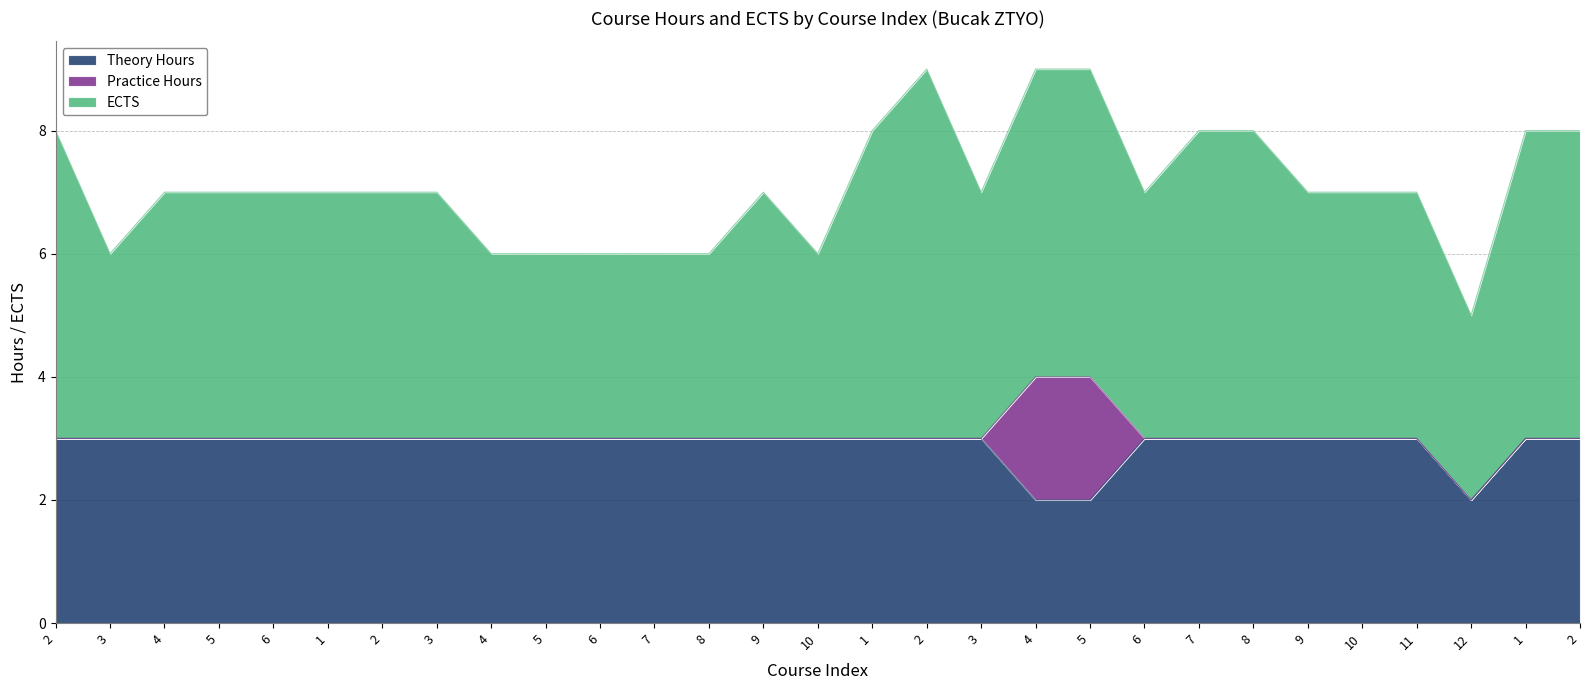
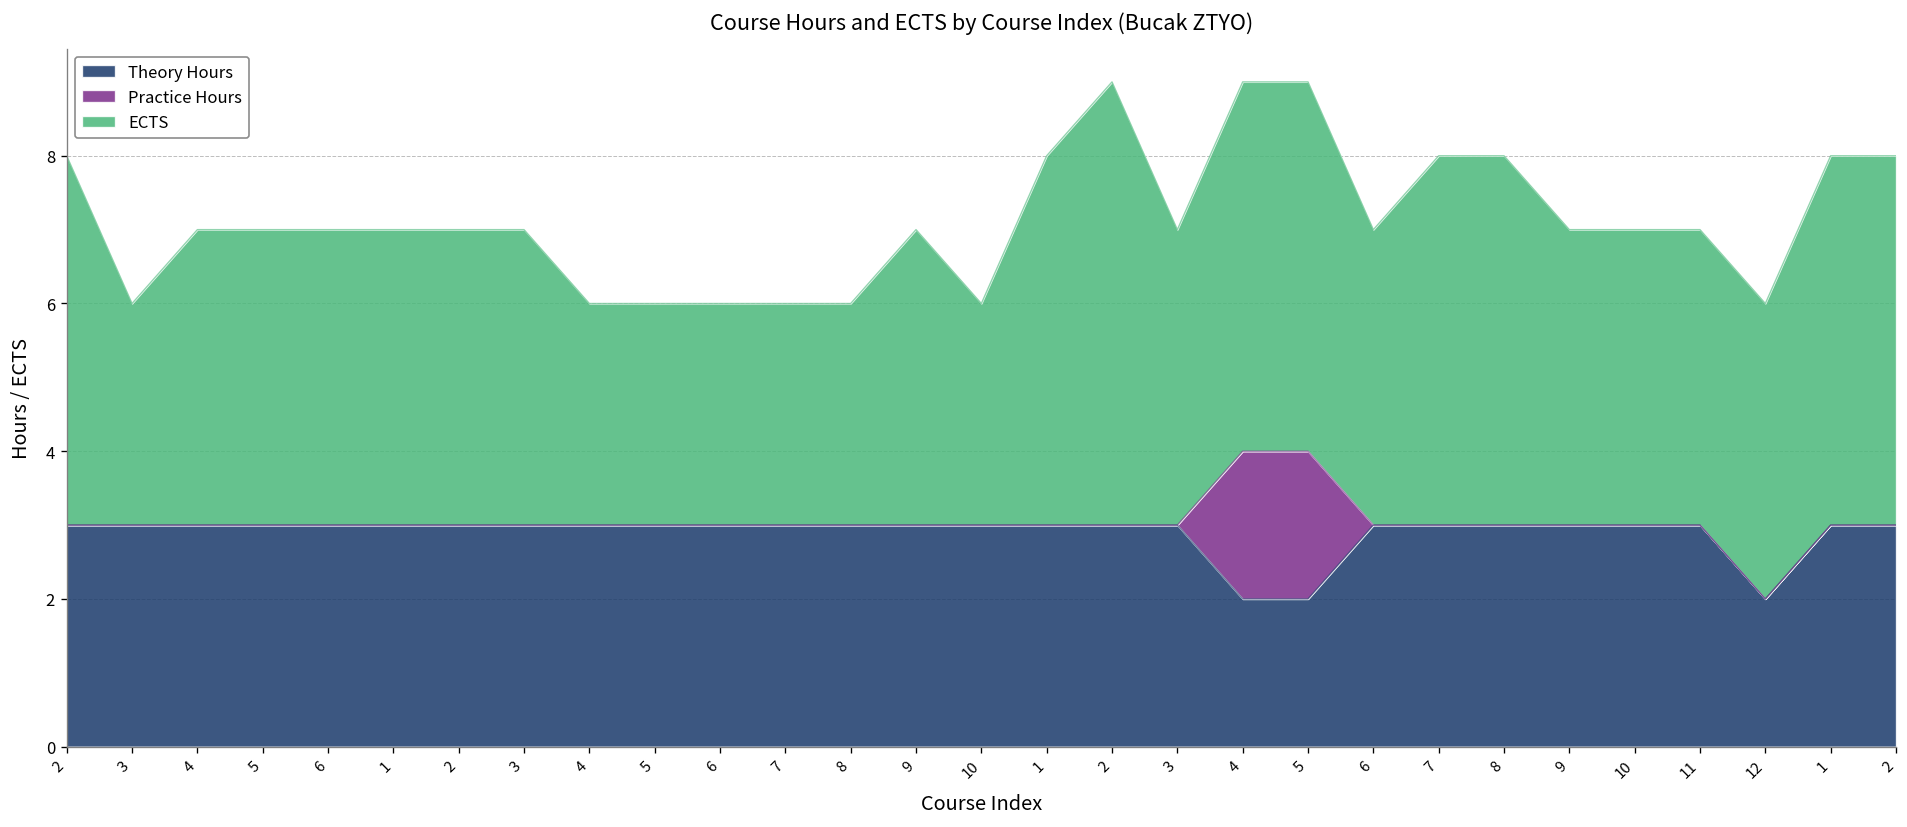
  {
    "ECTS": {
      "11": 4,
-     "12": 3
+     "12": 4
    }
  }
